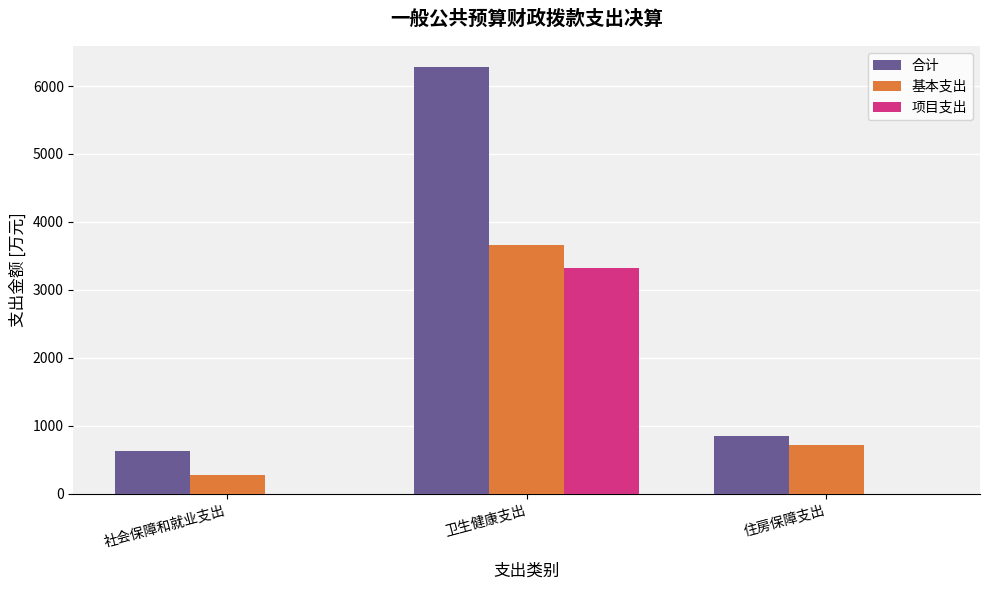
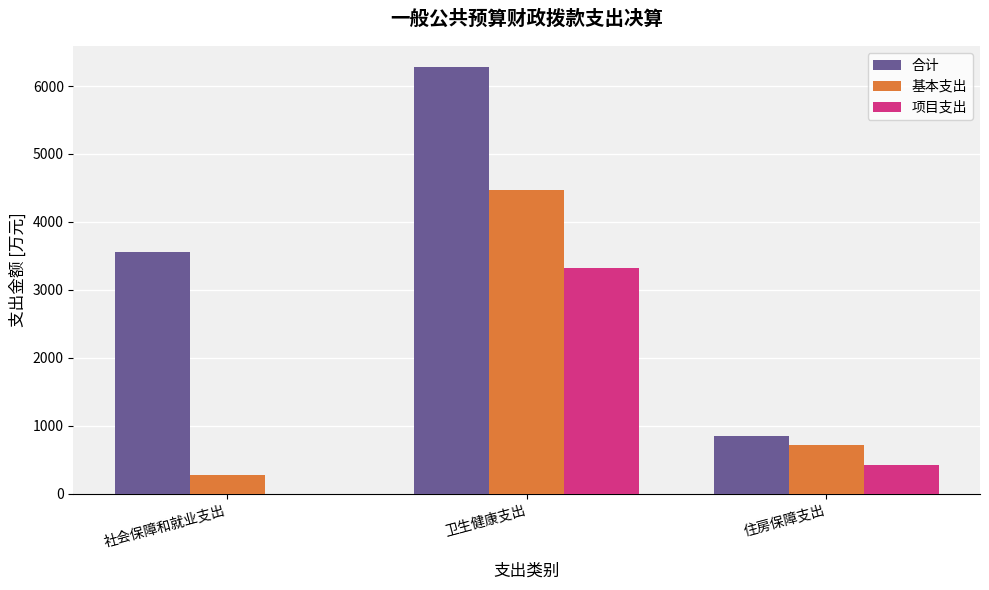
  {
    "合计": {
-     "社会保障和就业支出": 600,
+     "社会保障和就业支出": 3600,
      "卫生健康支出": 6300,
      "住房保障支出": 800
    },
    "基本支出": {
      "社会保障和就业支出": 300,
-     "卫生健康支出": 3700,
+     "卫生健康支出": 4500,
      "住房保障支出": 700
    },
    "项目支出": {
      "卫生健康支出": 3300,
-     "住房保障支出": 0
+     "住房保障支出": 400
    }
  }
